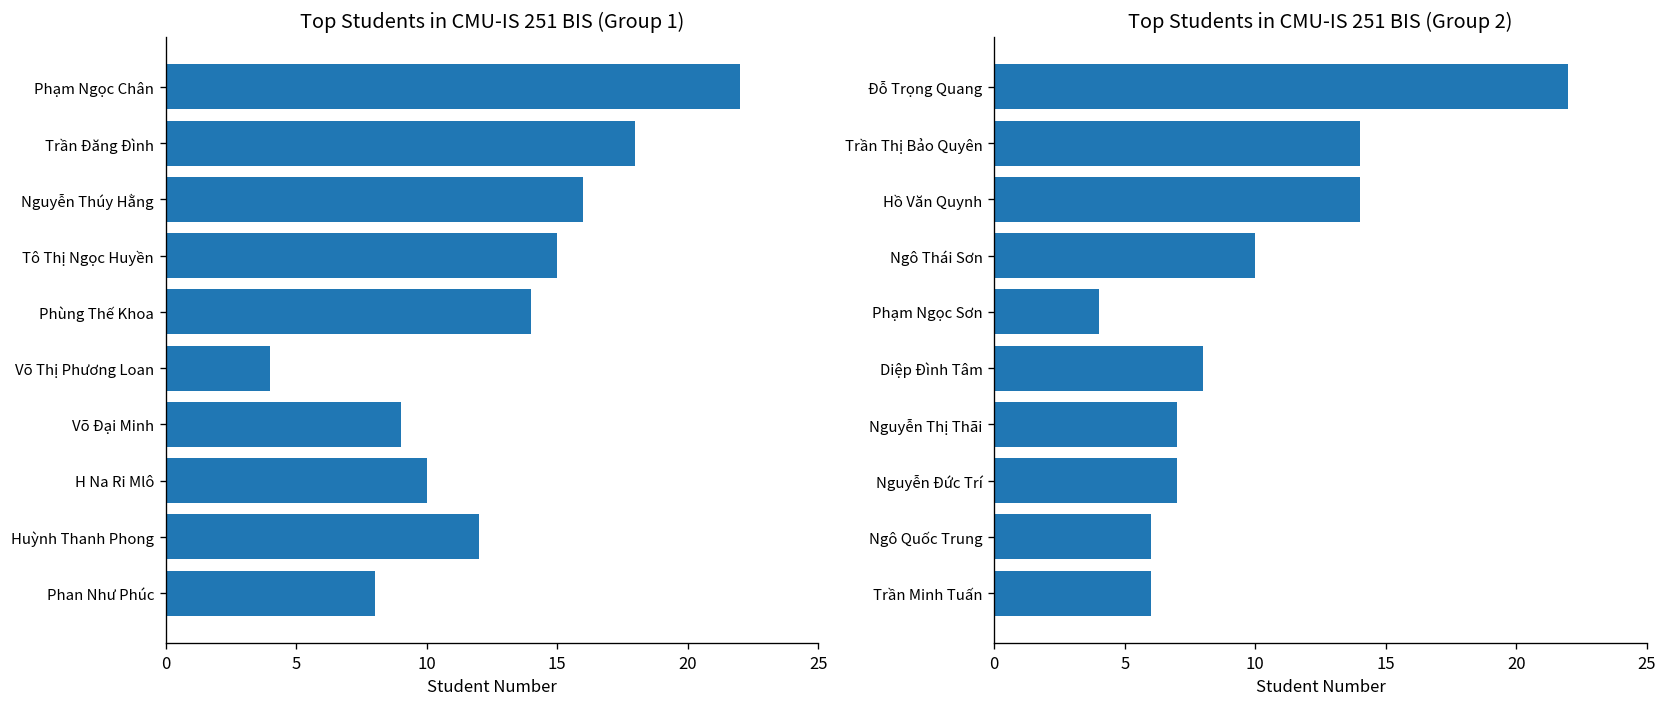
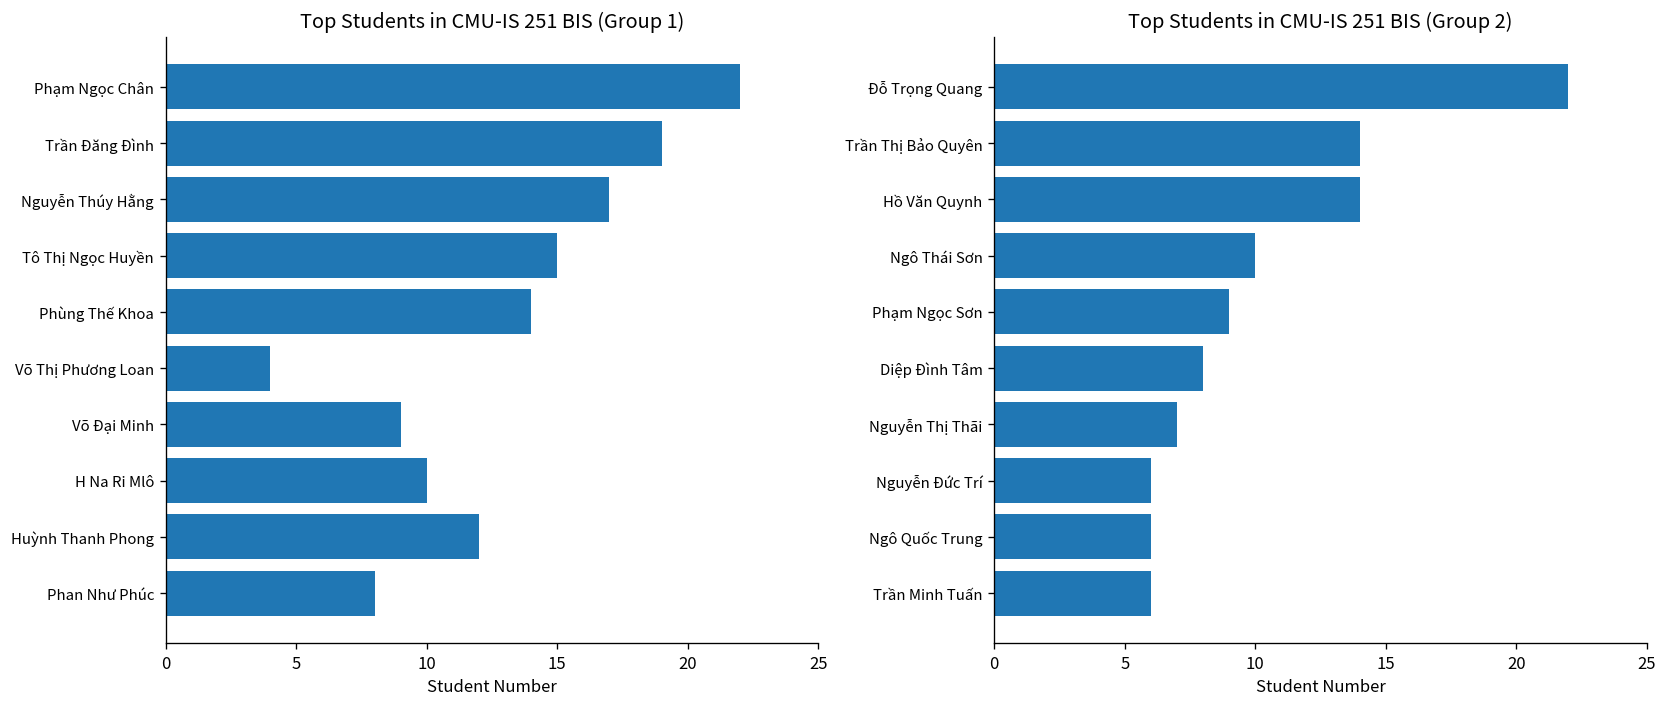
  {
    "Top Students in CMU-IS 251 BIS (Group 1)": {
      "Phạm Ngọc Chân": 22,
-     "Trần Đăng Đình": 18,
-     "Nguyễn Thúy Hằng": 16,
+     "Trần Đăng Đình": 19,
+     "Nguyễn Thúy Hằng": 17,
      "Tô Thị Ngọc Huyền": 15,
      "Phùng Thế Khoa": 14,
      "Võ Thị Phương Loan": 4,
      "Võ Đại Minh": 9,
      "H Na Ri Mlô": 10,
      "Huỳnh Thanh Phong": 12,
      "Phan Như Phúc": 8
    },
    "Top Students in CMU-IS 251 BIS (Group 2)": {
      "Đỗ Trọng Quang": 22,
      "Trần Thị Bảo Quyên": 14,
      "Hồ Văn Quynh": 14,
      "Ngô Thái Sơn": 10,
-     "Phạm Ngọc Sơn": 4,
+     "Phạm Ngọc Sơn": 9,
      "Diệp Đình Tâm": 8,
      "Nguyễn Thị Thãi": 7,
-     "Nguyễn Đức Trí": 7,
+     "Nguyễn Đức Trí": 6,
      "Ngô Quốc Trung": 6,
      "Trần Minh Tuấn": 6
    }
  }
